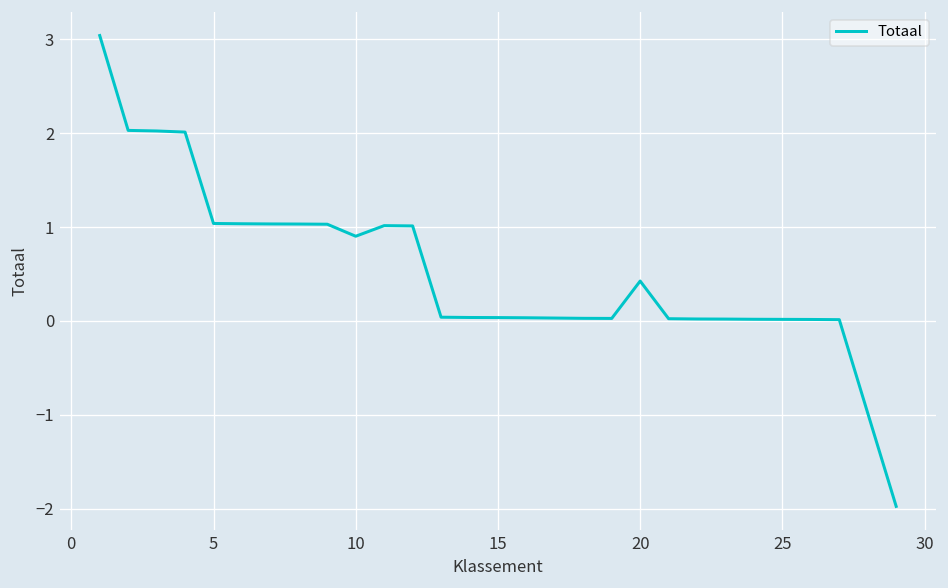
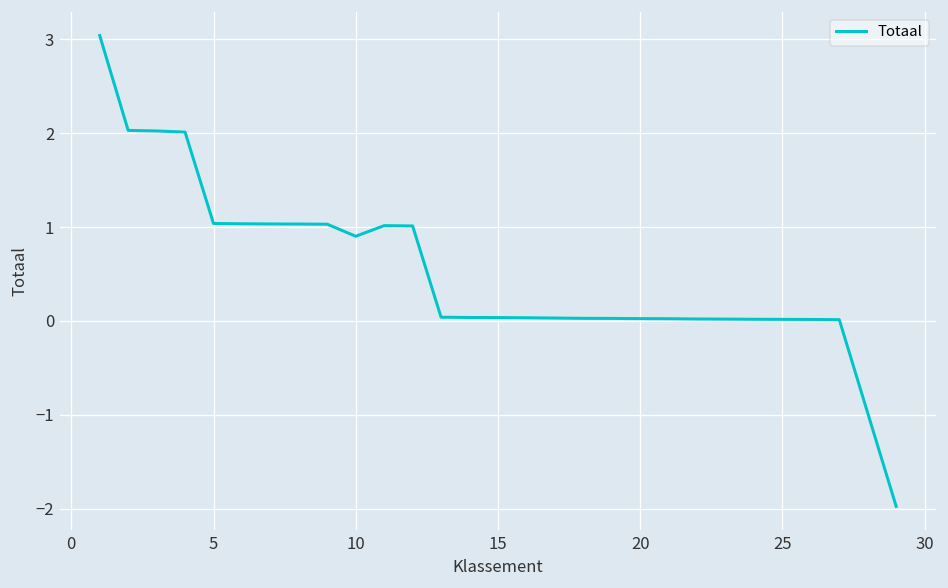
  {
    "5": 1.0,
    "10": 0.9,
    "15": 0.0,
-   "20": 0.4,
+   "20": 0.0,
    "25": 0.0
  }
